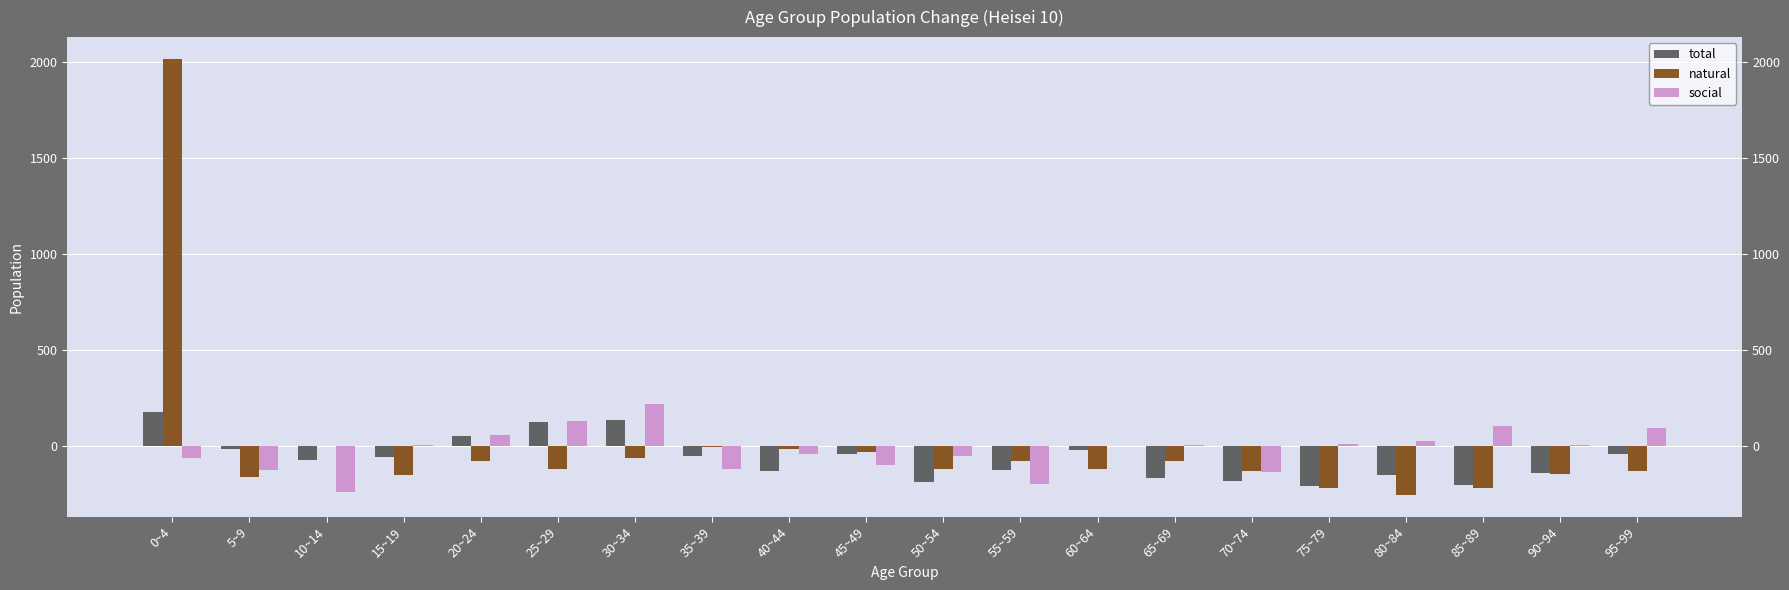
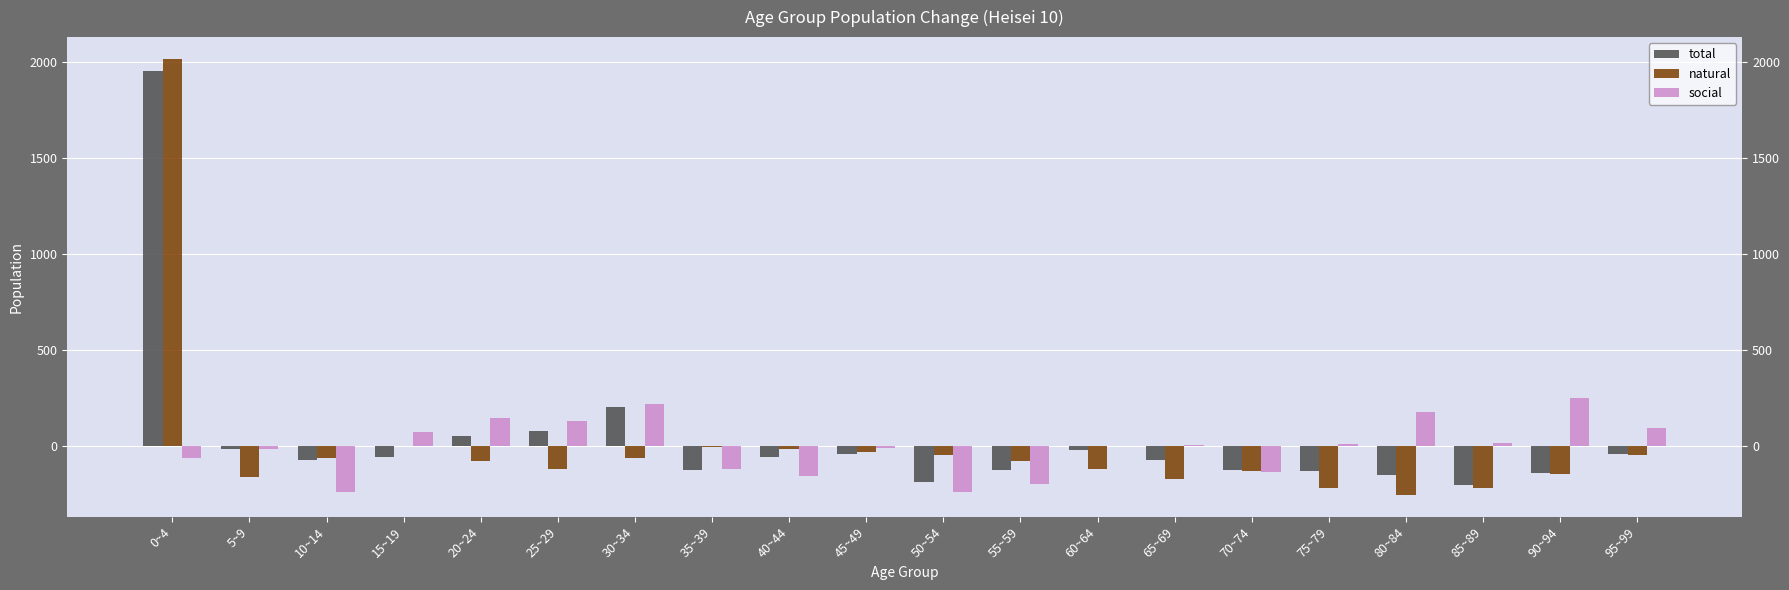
  {
    "total": {
-     "0~4": 180,
+     "0~4": 1950,
      "5~9": -20,
      "10~14": -80,
      "15~19": -60,
      "20~24": 50,
-     "25~29": 120,
-     "30~34": 130,
-     "35~39": -50,
-     "40~44": -130,
+     "25~29": 80,
+     "30~34": 200,
+     "35~39": -130,
+     "40~44": -60,
      "45~49": -50,
      "50~54": -190,
      "55~59": -130,
      "60~64": -20,
-     "65~69": -170,
-     "70~74": -180,
-     "75~79": -210,
+     "65~69": -70,
+     "70~74": -130,
+     "75~79": -130,
      "80~84": -150,
      "85~89": -200,
      "90~94": -150,
      "95~99": -40
    },
    "natural": {
      "0~4": 2020,
      "5~9": -160,
-     "10~14": 0,
-     "15~19": -150,
+     "10~14": -70,
+     "15~19": 0,
      "20~24": -80,
      "25~29": -120,
      "30~34": -60,
      "40~44": -20,
      "45~49": -30,
-     "50~54": -120,
+     "50~54": -50,
      "55~59": -80,
      "60~64": -120,
-     "65~69": -80,
+     "65~69": -180,
      "70~74": -130,
      "75~79": -220,
      "80~84": -260,
      "85~89": -220,
      "90~94": -150,
-     "95~99": -130
+     "95~99": -50
    },
    "social": {
      "0~4": -70,
-     "5~9": -130,
+     "5~9": -20,
      "10~14": -240,
-     "15~19": 0,
-     "20~24": 60,
+     "15~19": 70,
+     "20~24": 140,
      "25~29": 130,
      "30~34": 220,
      "35~39": -120,
-     "40~44": -40,
-     "45~49": -100,
-     "50~54": -60,
+     "40~44": -160,
+     "45~49": -10,
+     "50~54": -240,
      "55~59": -200,
      "70~74": -140,
-     "80~84": 30,
-     "85~89": 100,
-     "90~94": 0,
+     "80~84": 170,
+     "85~89": 20,
+     "90~94": 250,
      "95~99": 90
    }
  }
